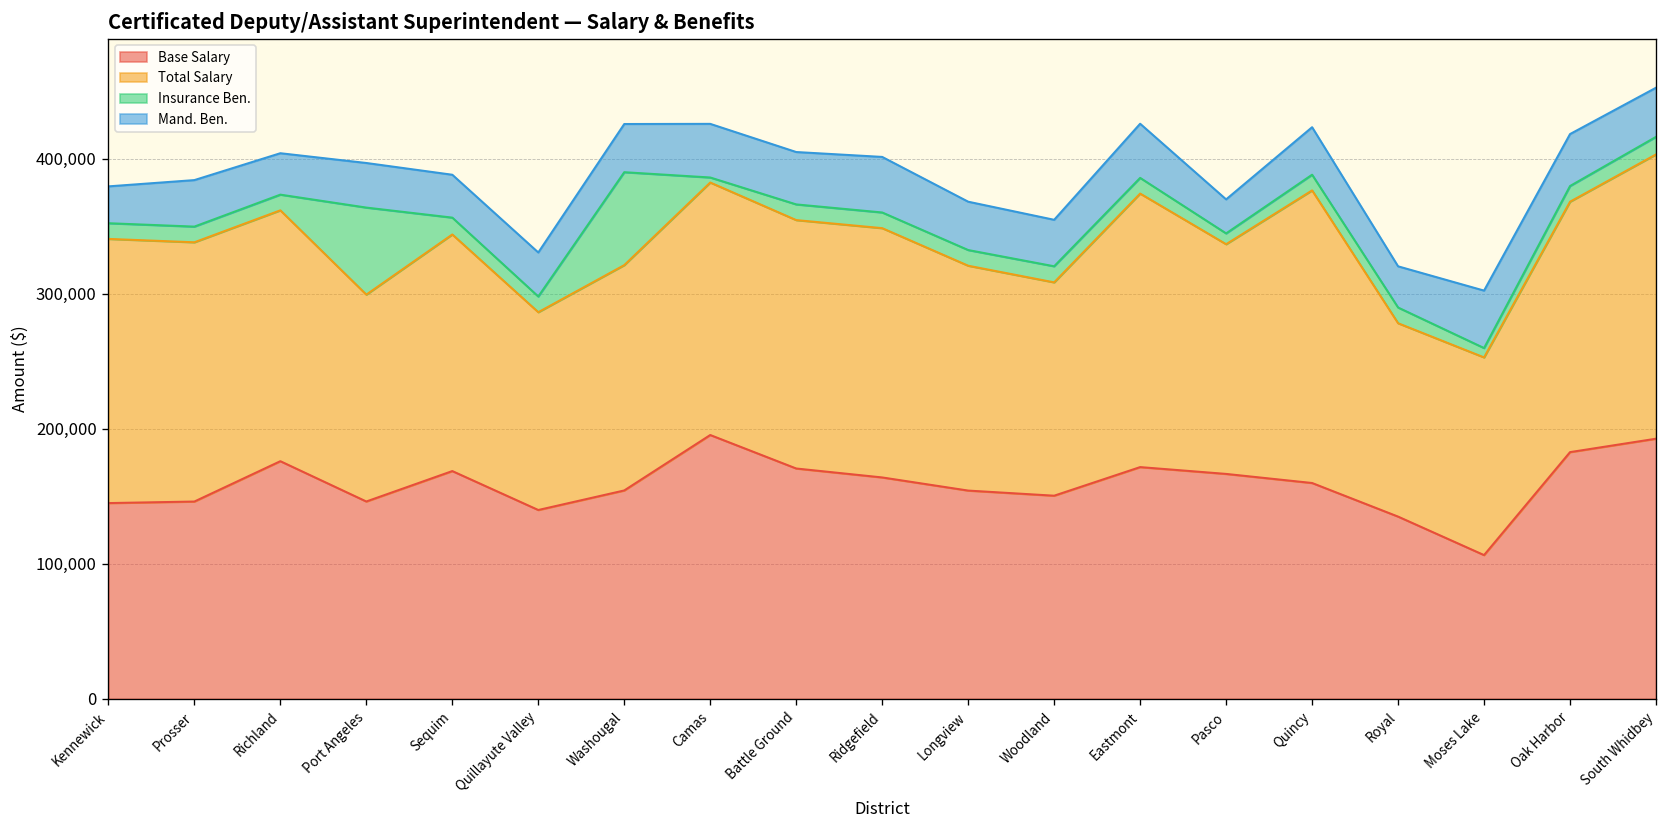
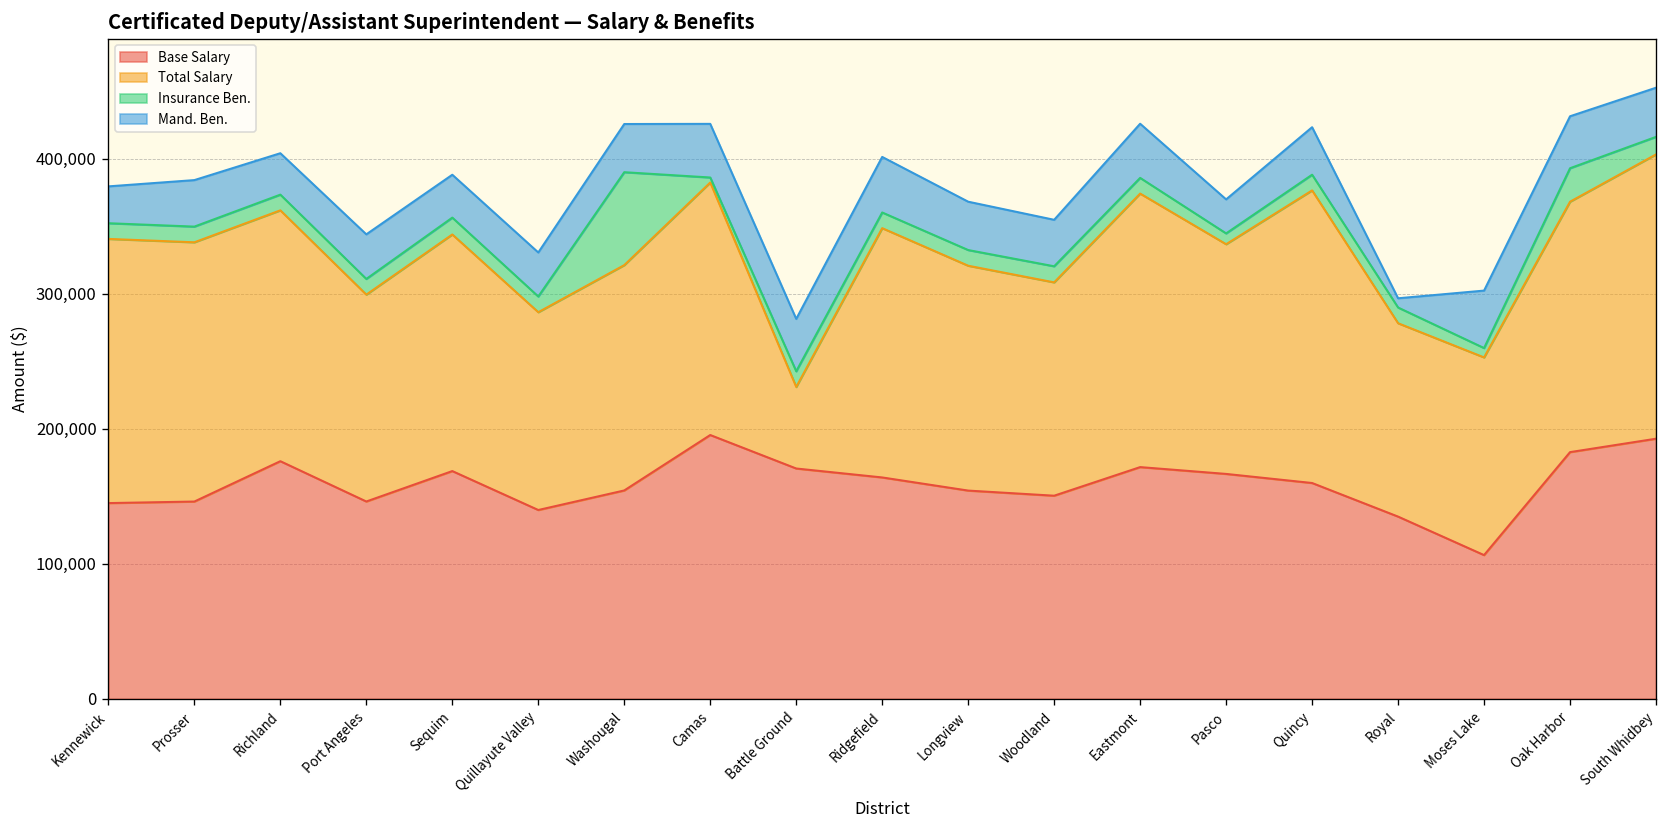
  {
    "Base Salary": {
      "Kennewick": "145,000",
      "Prosser": "146,000",
      "Richland": "176,000",
      "Port Angeles": "146,000",
      "Sequim": "169,000",
      "Quillayute Valley": "140,000",
      "Washougal": "154,000",
      "Camas": "195,000",
      "Battle Ground": "171,000",
      "Ridgefield": "164,000",
      "Longview": "154,000",
      "Woodland": "150,000",
      "Eastmont": "172,000",
      "Pasco": "167,000",
      "Quincy": "160,000",
      "Royal": "135,000",
      "Moses Lake": "106,000",
      "Oak Harbor": "183,000",
      "South Whidbey": "193,000"
    },
    "Total Salary": {
      "Kennewick": "196,000",
      "Prosser": "192,000",
      "Richland": "186,000",
      "Port Angeles": "153,000",
      "Sequim": "175,000",
      "Quillayute Valley": "146,000",
      "Washougal": "167,000",
      "Camas": "187,000",
-     "Battle Ground": "184,000",
+     "Battle Ground": "60,000",
      "Ridgefield": "185,000",
      "Longview": "167,000",
      "Woodland": "158,000",
      "Eastmont": "203,000",
      "Pasco": "170,000",
      "Quincy": "217,000",
      "Royal": "143,000",
      "Moses Lake": "146,000",
      "Oak Harbor": "185,000",
      "South Whidbey": "211,000"
    },
    "Insurance Ben.": {
      "Kennewick": "12,000",
      "Prosser": "12,000",
      "Richland": "12,000",
-     "Port Angeles": "64,000",
+     "Port Angeles": "12,000",
      "Sequim": "12,000",
      "Quillayute Valley": "12,000",
      "Washougal": "69,000",
      "Camas": "4,000",
      "Battle Ground": "12,000",
      "Ridgefield": "12,000",
      "Longview": "12,000",
      "Woodland": "12,000",
      "Eastmont": "12,000",
      "Pasco": "8,000",
      "Quincy": "12,000",
      "Royal": "12,000",
      "Moses Lake": "7,000",
-     "Oak Harbor": "12,000",
+     "Oak Harbor": "25,000",
      "South Whidbey": "13,000"
    },
    "Mand. Ben.": {
      "Kennewick": "27,000",
      "Prosser": "34,000",
      "Richland": "31,000",
      "Port Angeles": "33,000",
      "Sequim": "32,000",
      "Quillayute Valley": "33,000",
      "Washougal": "36,000",
      "Camas": "40,000",
      "Battle Ground": "39,000",
      "Ridgefield": "41,000",
      "Longview": "36,000",
      "Woodland": "34,000",
      "Eastmont": "40,000",
      "Pasco": "25,000",
      "Quincy": "35,000",
-     "Royal": "31,000",
+     "Royal": "7,000",
      "Moses Lake": "43,000",
      "Oak Harbor": "38,000",
      "South Whidbey": "36,000"
    }
  }
